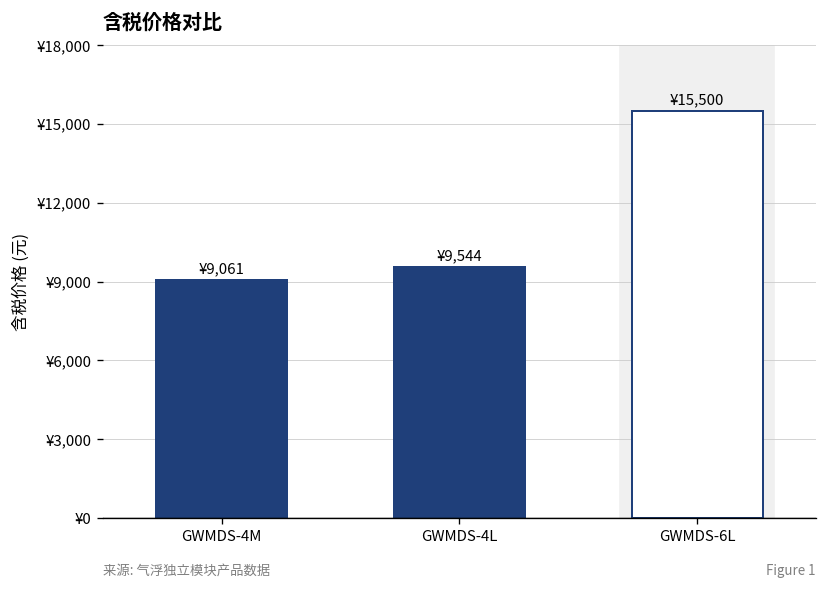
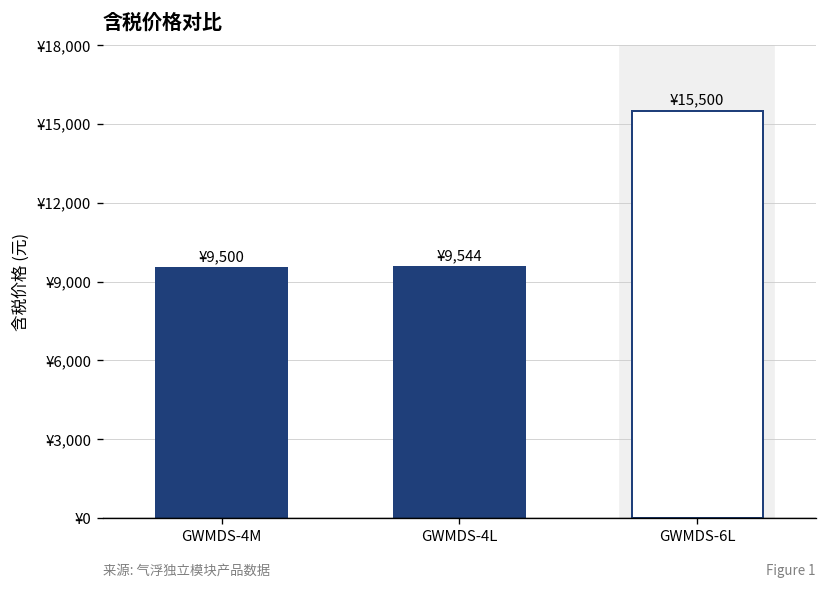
  {
-   "GWMDS-4M": "¥9,061",
+   "GWMDS-4M": "¥9,500",
    "GWMDS-6L": "¥15,500"
  }
